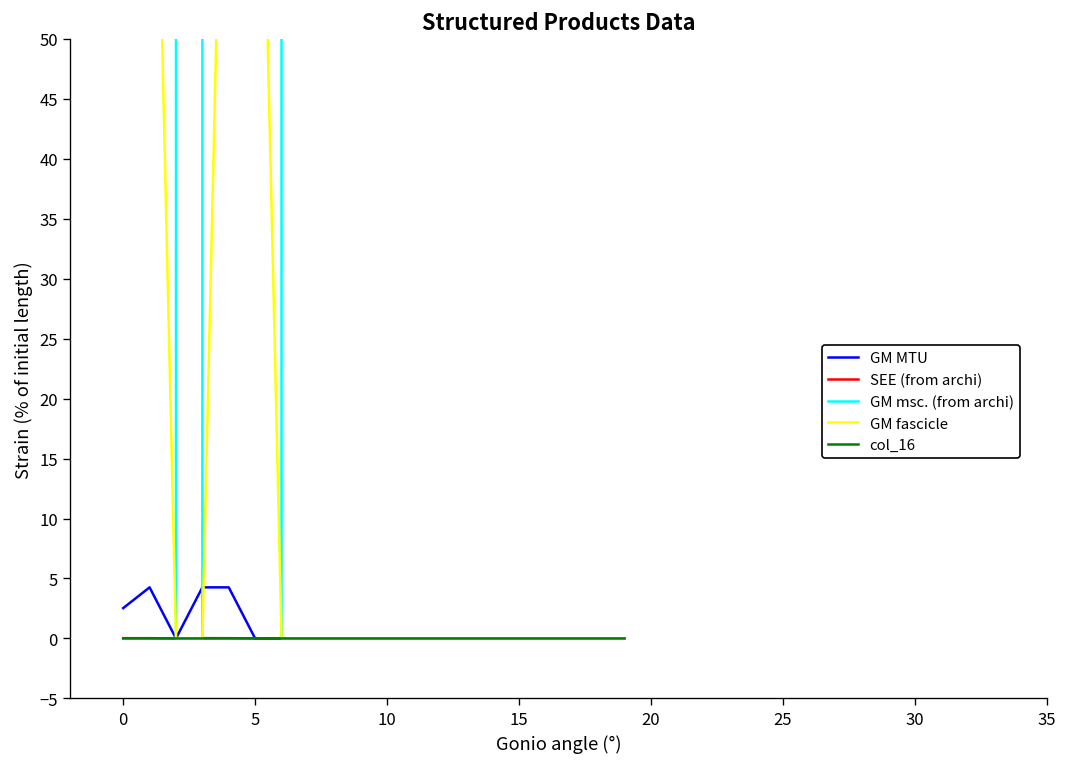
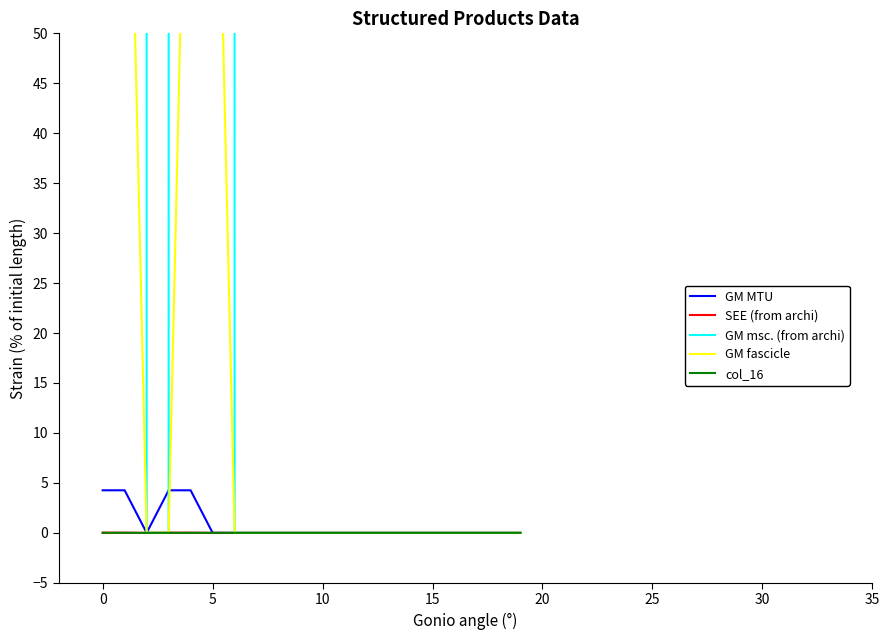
  {
    "GM MTU": {
-     "0": 3
+     "0": 4
    },
    "col_16": {
      "0": 0
    }
  }
